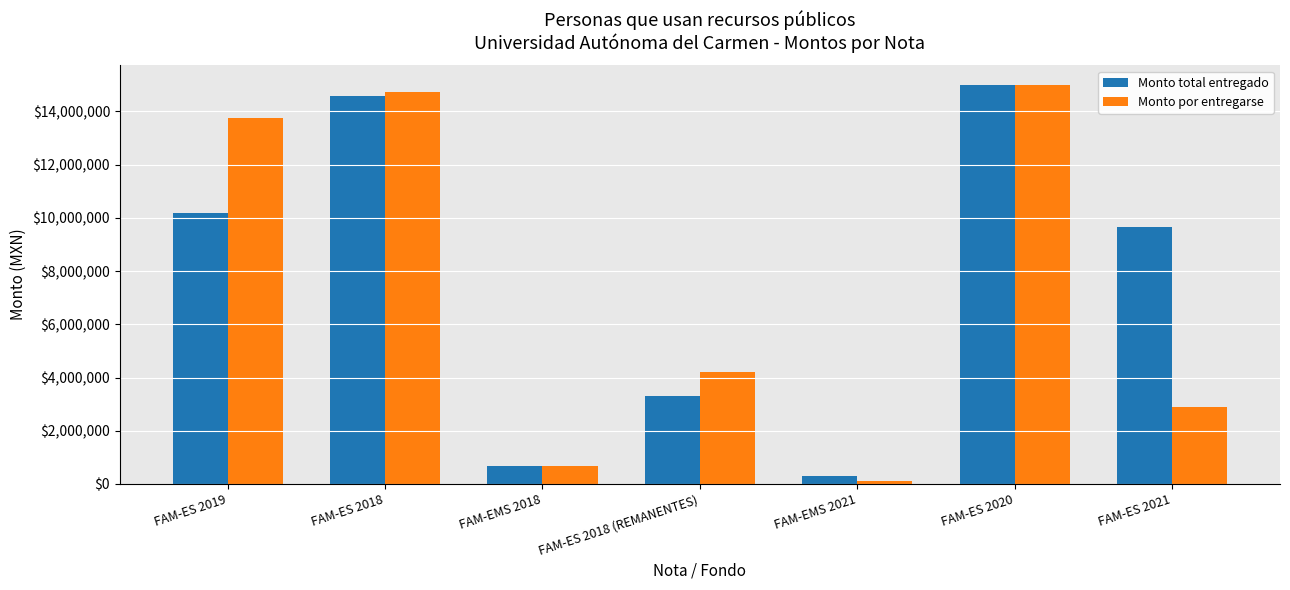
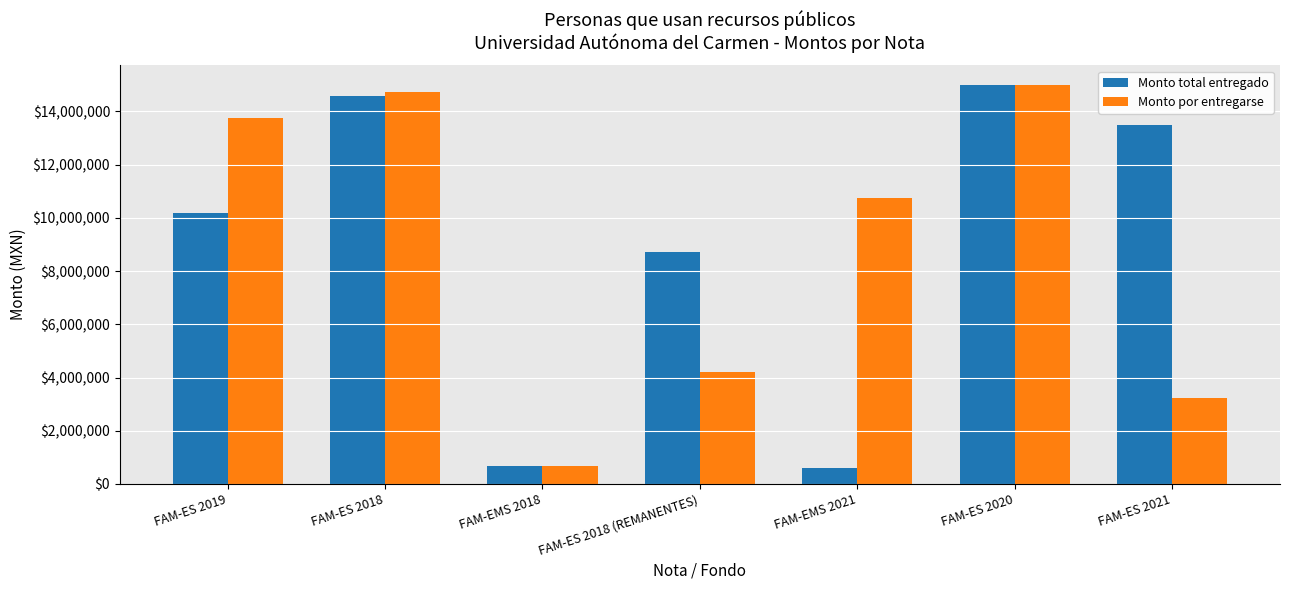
  {
    "Monto total entregado": {
      "FAM-ES 2019": "$10,200,000",
      "FAM-ES 2018": "$14,600,000",
      "FAM-EMS 2018": "$700,000",
-     "FAM-ES 2018 (REMANENTES)": "$3,300,000",
-     "FAM-EMS 2021": "$300,000",
+     "FAM-ES 2018 (REMANENTES)": "$8,700,000",
+     "FAM-EMS 2021": "$600,000",
      "FAM-ES 2020": "$15,000,000",
-     "FAM-ES 2021": "$9,600,000"
+     "FAM-ES 2021": "$13,500,000"
    },
    "Monto por entregarse": {
      "FAM-ES 2019": "$13,800,000",
      "FAM-ES 2018": "$14,700,000",
      "FAM-EMS 2018": "$700,000",
      "FAM-ES 2018 (REMANENTES)": "$4,200,000",
-     "FAM-EMS 2021": "$100,000",
+     "FAM-EMS 2021": "$10,700,000",
      "FAM-ES 2020": "$15,000,000",
-     "FAM-ES 2021": "$2,900,000"
+     "FAM-ES 2021": "$3,200,000"
    }
  }
